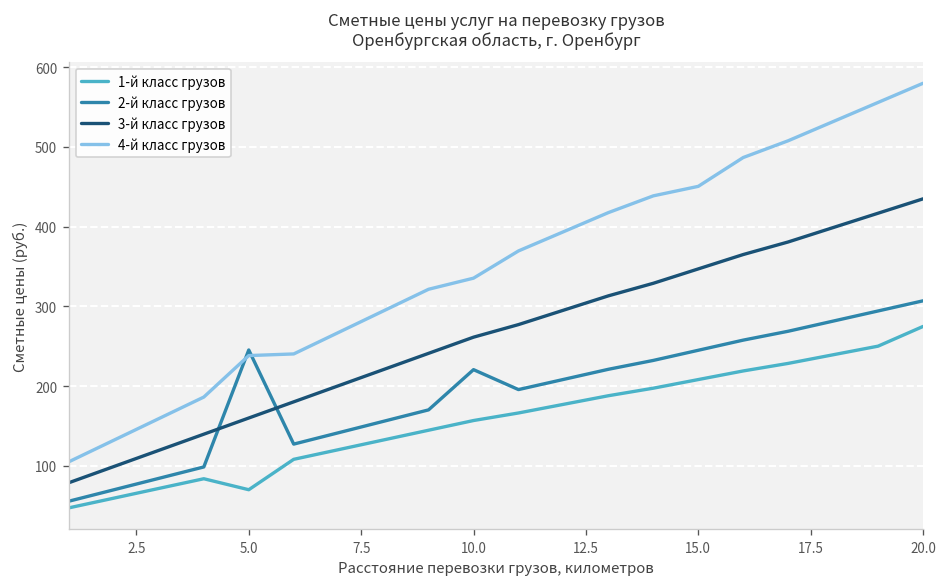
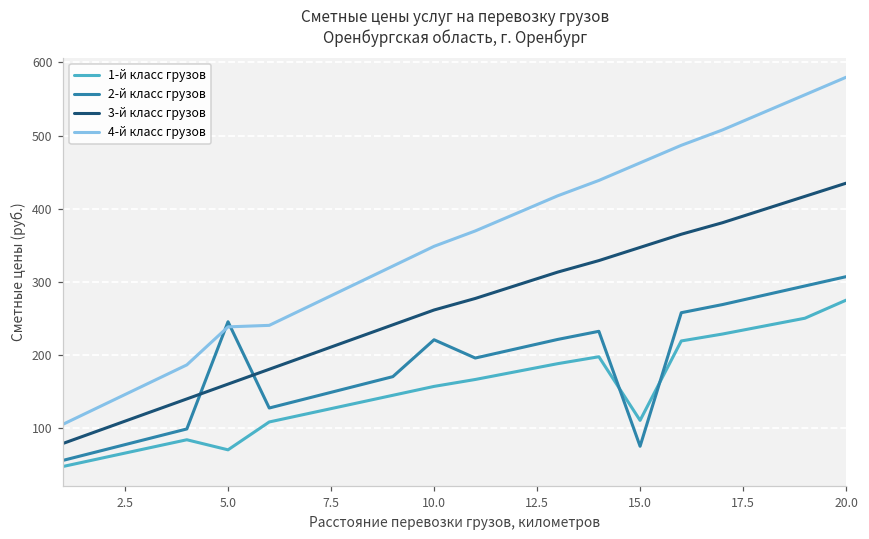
  {
    "1-й класс грузов": {
      "5.0": 70,
      "10.0": 160,
-     "15.0": 210,
+     "15.0": 110,
      "20.0": 270
    },
    "2-й класс грузов": {
      "5.0": 250,
      "10.0": 220,
-     "15.0": 240,
+     "15.0": 70,
      "20.0": 310
    },
    "3-й класс грузов": {
      "5.0": 160,
      "10.0": 260,
      "15.0": 350,
      "20.0": 430
    },
    "4-й класс грузов": {
      "5.0": 240,
-     "10.0": 340,
-     "15.0": 450,
+     "10.0": 350,
+     "15.0": 460,
      "20.0": 580
    }
  }
